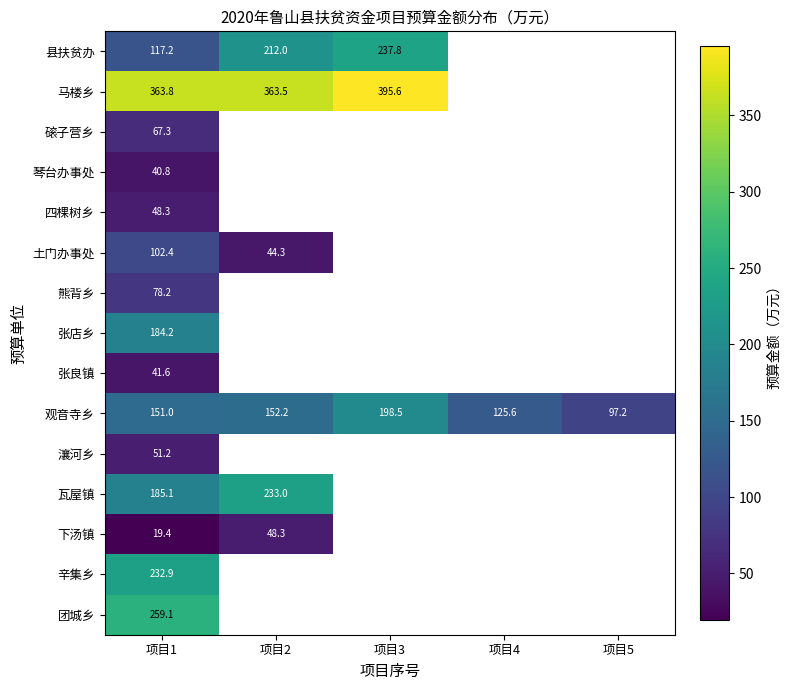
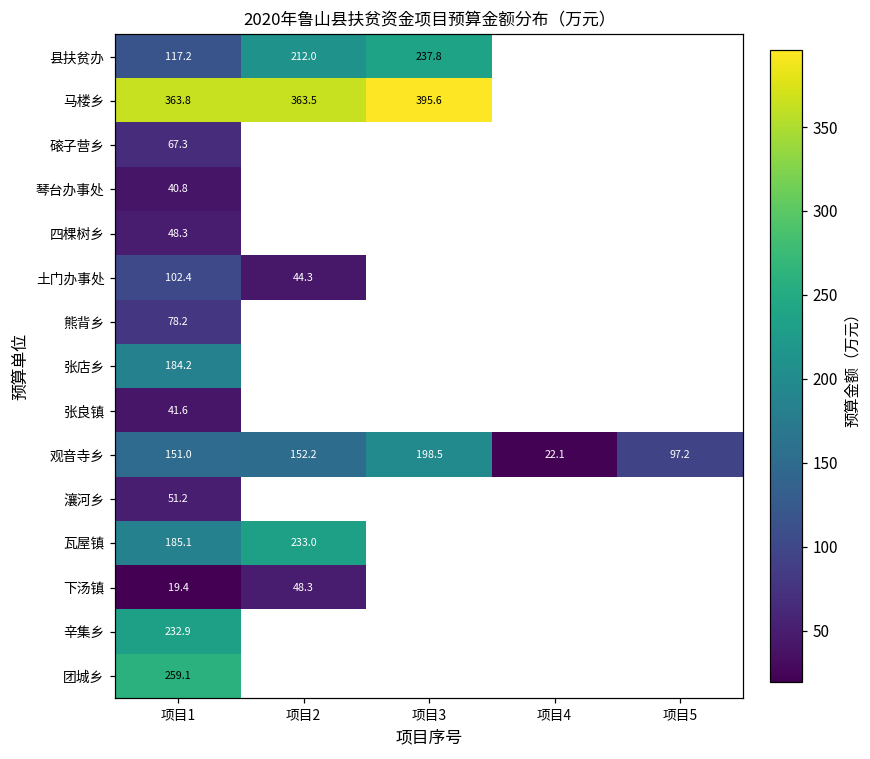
  {
    "县扶贫办": {
      "项目1": 117.2,
      "项目2": 212.0,
      "项目3": 237.8
    },
    "马楼乡": {
      "项目1": 363.8,
      "项目2": 363.5,
      "项目3": 395.6
    },
    "磙子营乡": {
      "项目1": 67.3
    },
    "琴台办事处": {
      "项目1": 40.8
    },
    "四棵树乡": {
      "项目1": 48.3
    },
    "土门办事处": {
      "项目1": 102.4,
      "项目2": 44.3
    },
    "熊背乡": {
      "项目1": 78.2
    },
    "张店乡": {
      "项目1": 184.2
    },
    "张良镇": {
      "项目1": 41.6
    },
    "观音寺乡": {
      "项目1": 151.0,
      "项目2": 152.2,
      "项目3": 198.5,
-     "项目4": 125.6,
+     "项目4": 22.1,
      "项目5": 97.2
    },
    "瀼河乡": {
      "项目1": 51.2
    },
    "瓦屋镇": {
      "项目1": 185.1,
      "项目2": 233.0
    },
    "下汤镇": {
      "项目1": 19.4,
      "项目2": 48.3
    },
    "辛集乡": {
      "项目1": 232.9
    },
    "团城乡": {
      "项目1": 259.1
    }
  }
